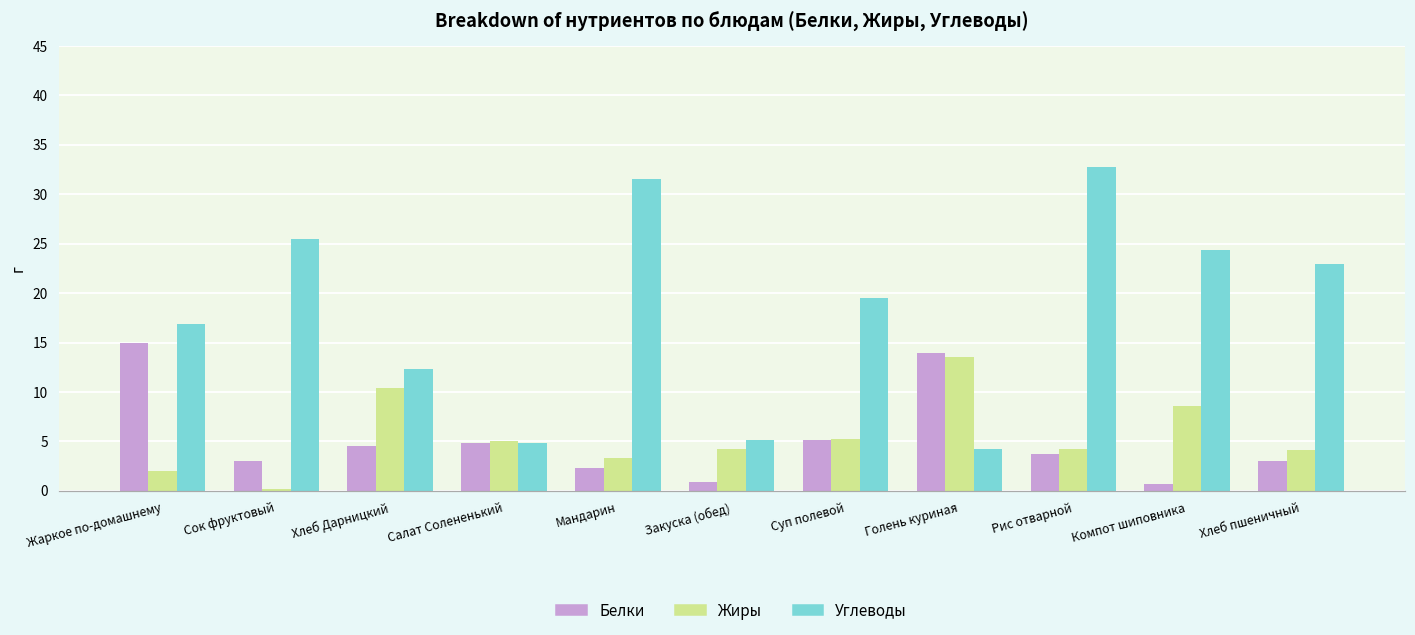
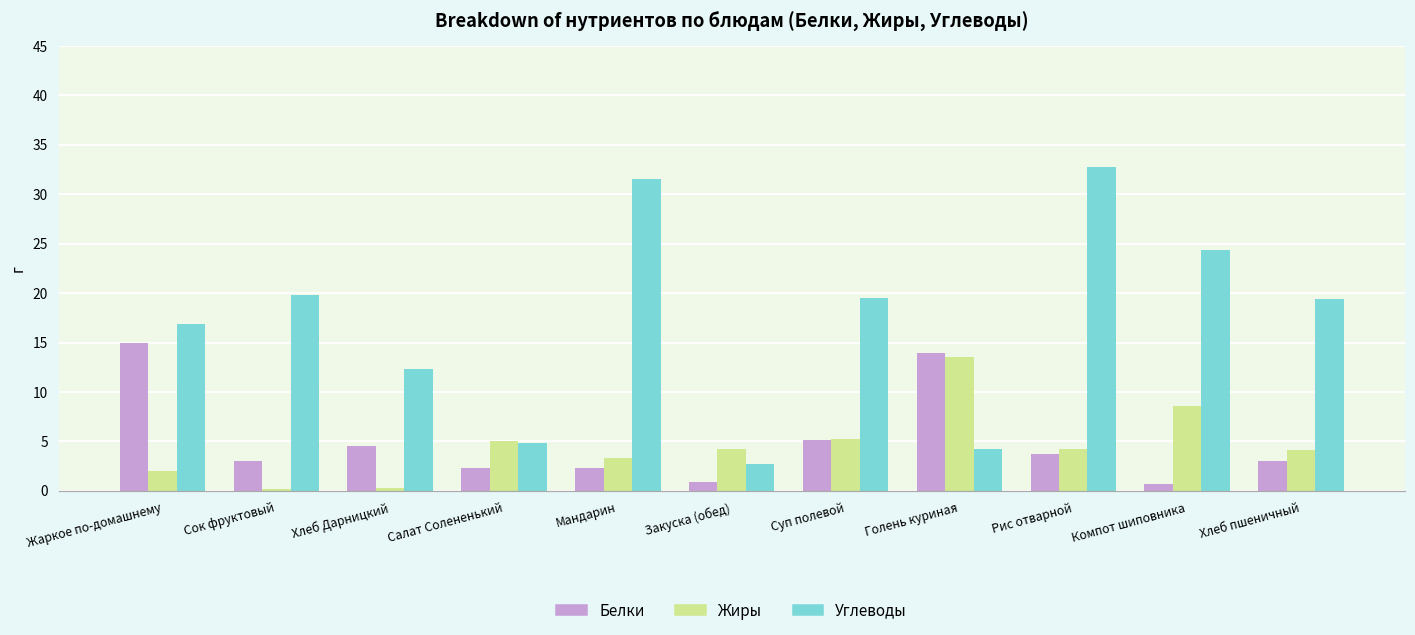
  {
    "Белки": {
      "Жаркое по-домашнему": 15,
      "Сок фруктовый": 3,
      "Хлеб Дарницкий": 5,
-     "Салат Солененький": 5,
+     "Салат Солененький": 2,
      "Мандарин": 2,
      "Закуска (обед)": 1,
      "Суп полевой": 5,
      "Голень куриная": 14,
      "Рис отварной": 4,
      "Компот шиповника": 1,
      "Хлеб пшеничный": 3
    },
    "Жиры": {
      "Жаркое по-домашнему": 2,
-     "Хлеб Дарницкий": 10,
+     "Хлеб Дарницкий": 0,
      "Салат Солененький": 5,
      "Мандарин": 3,
      "Закуска (обед)": 4,
      "Суп полевой": 5,
      "Голень куриная": 14,
      "Рис отварной": 4,
      "Компот шиповника": 9,
      "Хлеб пшеничный": 4
    },
    "Углеводы": {
      "Жаркое по-домашнему": 17,
-     "Сок фруктовый": 26,
+     "Сок фруктовый": 20,
      "Хлеб Дарницкий": 12,
      "Салат Солененький": 5,
      "Мандарин": 32,
-     "Закуска (обед)": 5,
+     "Закуска (обед)": 3,
      "Суп полевой": 20,
      "Голень куриная": 4,
      "Рис отварной": 33,
      "Компот шиповника": 24,
-     "Хлеб пшеничный": 23
+     "Хлеб пшеничный": 19
    }
  }
